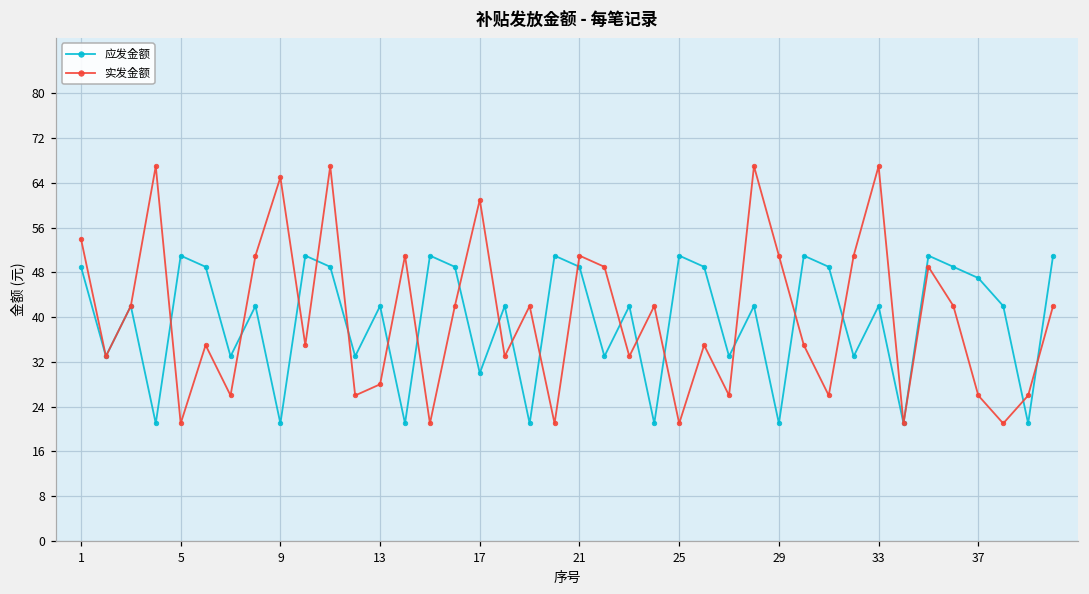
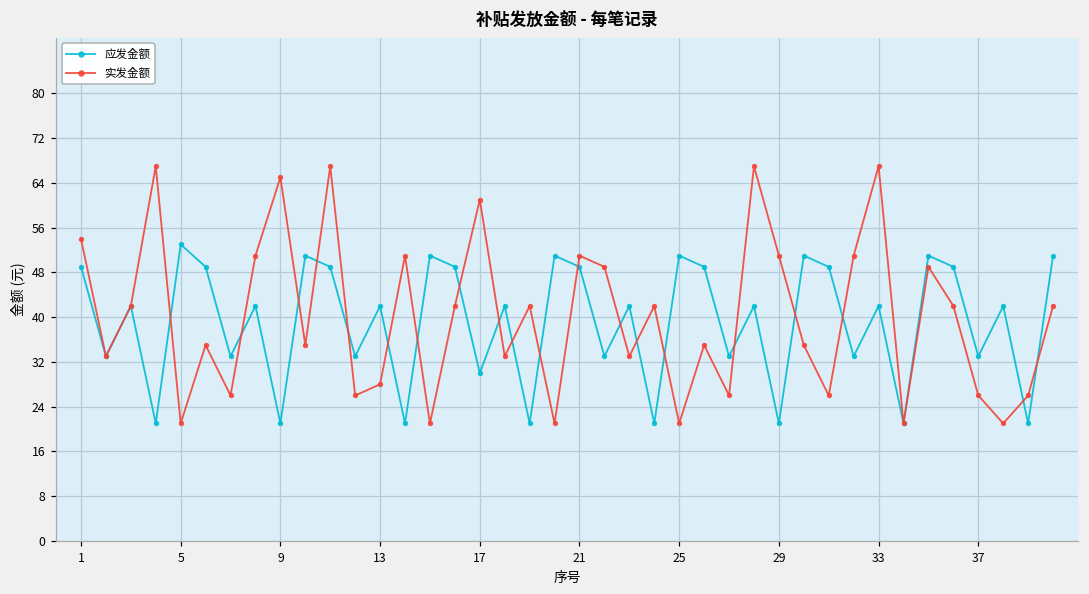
  {
    "应发金额": {
      "1": 49,
-     "5": 51,
+     "5": 53,
      "9": 21,
      "13": 42,
      "17": 30,
      "21": 49,
      "25": 51,
      "29": 21,
      "33": 42,
-     "37": 47
+     "37": 33
    },
    "实发金额": {
      "1": 54,
      "5": 21,
      "9": 65,
      "13": 28,
      "17": 61,
      "21": 51,
      "25": 21,
      "29": 51,
      "33": 67,
      "37": 26
    }
  }
